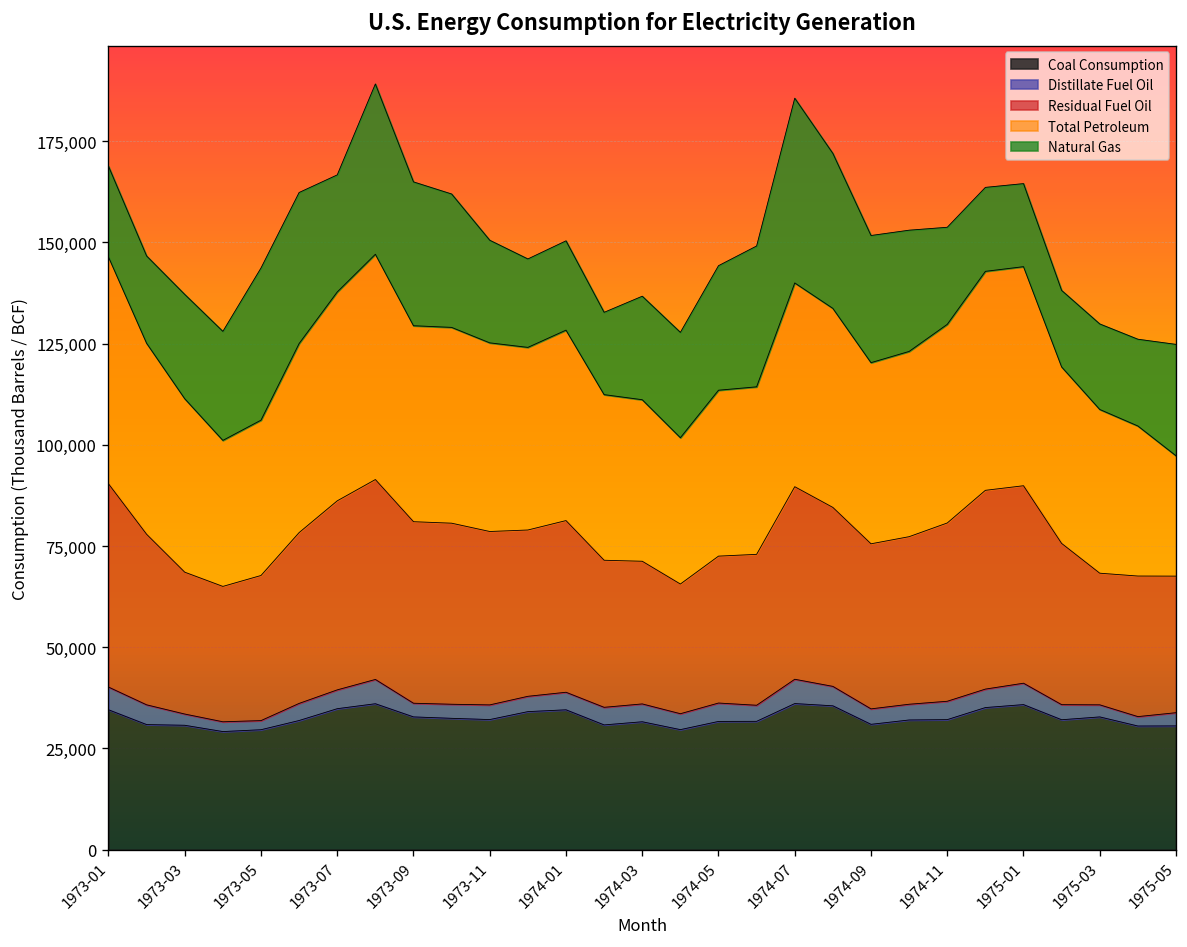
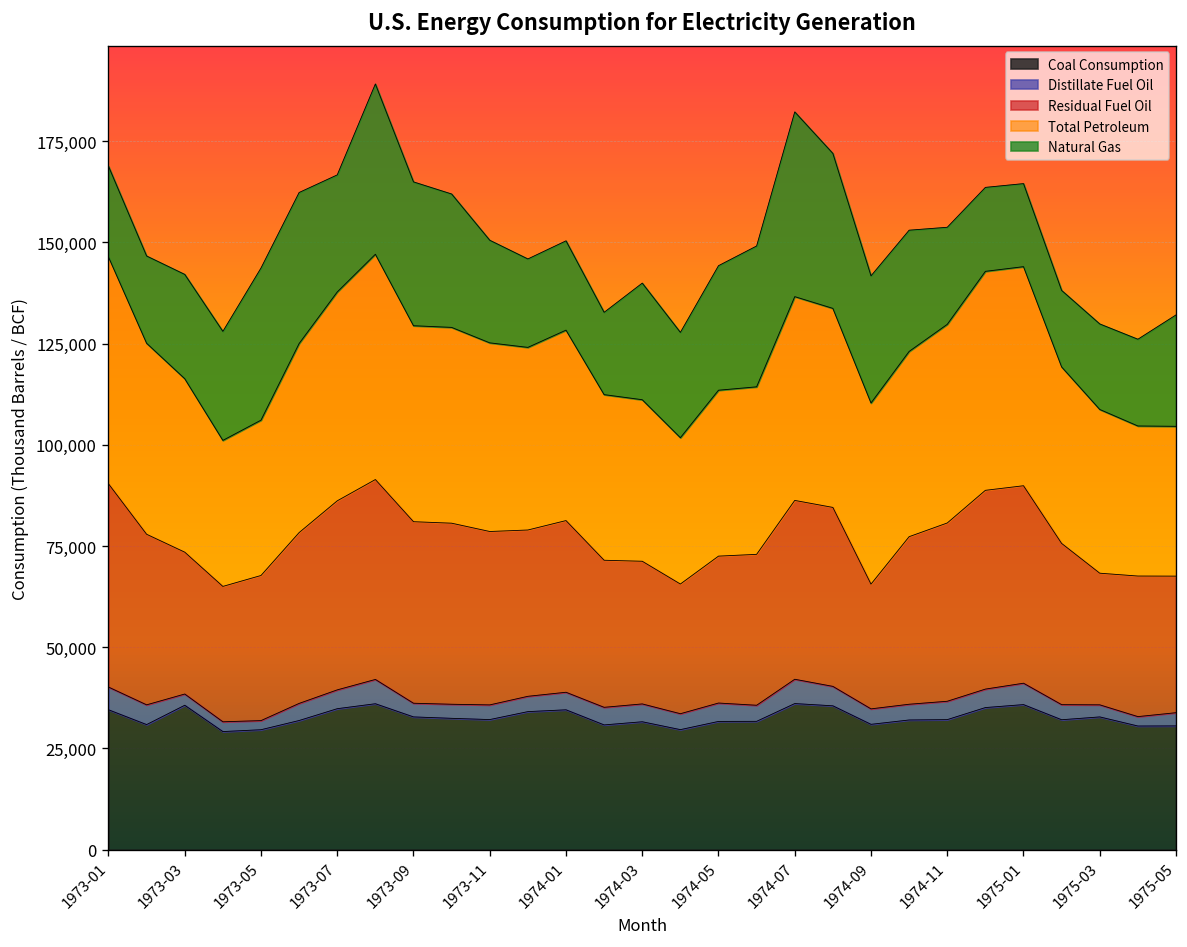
  {
    "Coal Consumption": {
      "1973-01": "35,000",
-     "1973-03": "31,000",
+     "1973-03": "36,000",
      "1973-05": "30,000",
      "1973-07": "35,000",
      "1973-09": "33,000",
      "1973-11": "32,000",
      "1974-01": "35,000",
      "1974-03": "32,000",
      "1974-05": "32,000",
      "1974-07": "36,000",
      "1974-09": "31,000",
      "1974-11": "32,000",
      "1975-01": "36,000",
      "1975-03": "33,000",
      "1975-05": "31,000"
    },
    "Distillate Fuel Oil": {
      "1973-01": "6,000",
      "1973-03": "3,000",
      "1973-05": "2,000",
      "1973-07": "5,000",
      "1973-09": "3,000",
      "1973-11": "4,000",
      "1974-01": "4,000",
      "1974-03": "4,000",
      "1974-05": "5,000",
      "1974-07": "6,000",
      "1974-09": "4,000",
      "1974-11": "5,000",
      "1975-01": "5,000",
      "1975-03": "3,000",
      "1975-05": "3,000"
    },
    "Residual Fuel Oil": {
      "1973-01": "50,000",
      "1973-03": "35,000",
      "1973-05": "36,000",
      "1973-07": "47,000",
      "1973-09": "45,000",
      "1973-11": "43,000",
      "1974-01": "42,000",
      "1974-03": "35,000",
      "1974-05": "36,000",
-     "1974-07": "48,000",
-     "1974-09": "41,000",
+     "1974-07": "44,000",
+     "1974-09": "31,000",
      "1974-11": "44,000",
      "1975-01": "49,000",
      "1975-03": "33,000",
      "1975-05": "34,000"
    },
    "Total Petroleum": {
      "1973-01": "56,000",
      "1973-03": "43,000",
      "1973-05": "38,000",
      "1973-07": "52,000",
      "1973-09": "48,000",
      "1973-11": "47,000",
      "1974-01": "47,000",
      "1974-03": "40,000",
      "1974-05": "41,000",
      "1974-07": "50,000",
      "1974-09": "45,000",
      "1974-11": "49,000",
      "1975-01": "54,000",
      "1975-03": "40,000",
-     "1975-05": "30,000"
+     "1975-05": "37,000"
    },
    "Natural Gas": {
      "1973-01": "22,000",
      "1973-03": "26,000",
      "1973-05": "38,000",
      "1973-07": "29,000",
      "1973-09": "36,000",
      "1973-11": "25,000",
      "1974-01": "22,000",
-     "1974-03": "26,000",
+     "1974-03": "29,000",
      "1974-05": "31,000",
      "1974-07": "46,000",
      "1974-09": "31,000",
      "1974-11": "24,000",
      "1975-01": "21,000",
      "1975-03": "21,000",
      "1975-05": "28,000"
    }
  }
